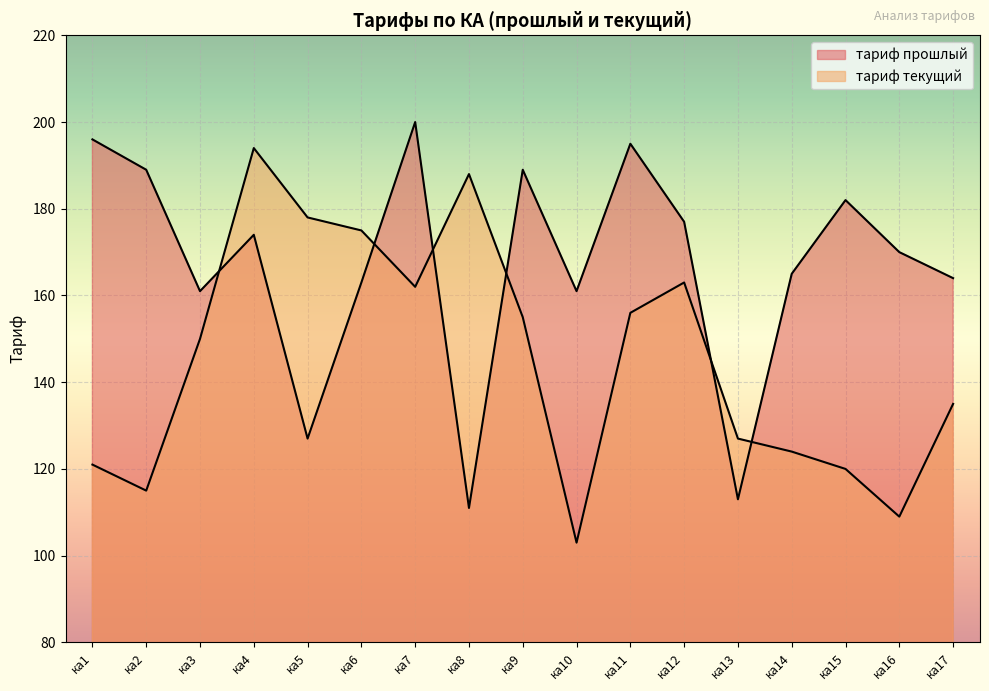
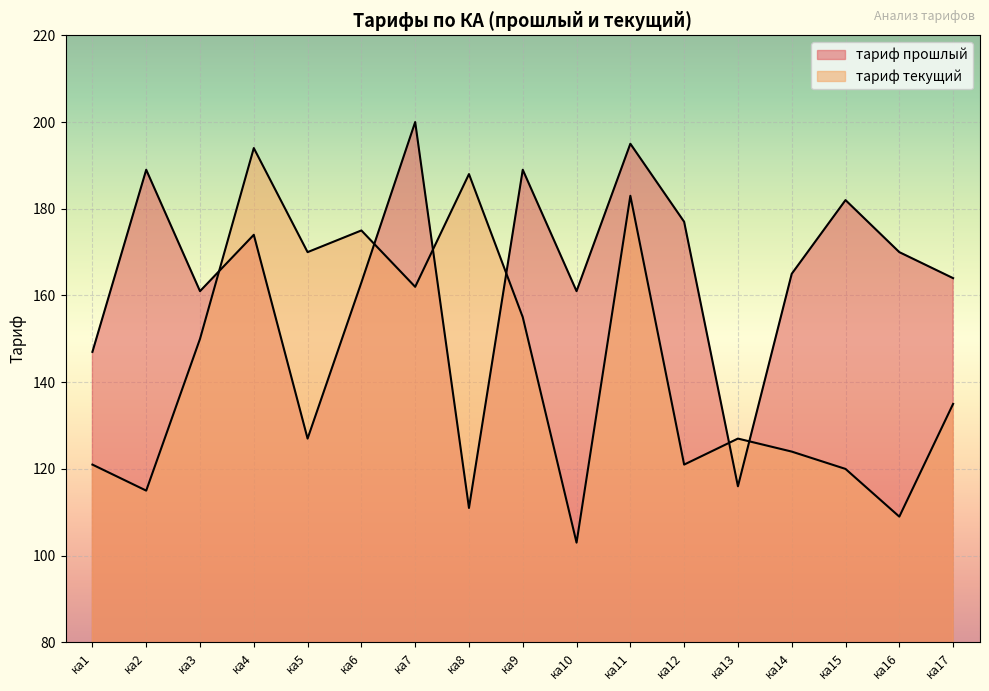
  {
    "тариф прошлый": {
-     "ка1": 196,
+     "ка1": 147,
      "ка2": 189,
      "ка3": 161,
      "ка4": 174,
      "ка5": 127,
      "ка6": 163,
      "ка7": 200,
      "ка8": 111,
      "ка9": 189,
      "ка10": 161,
      "ка11": 195,
      "ка12": 177,
-     "ка13": 113,
+     "ка13": 116,
      "ка14": 165,
      "ка15": 182,
      "ка16": 170,
      "ка17": 164
    },
    "тариф текущий": {
      "ка1": 121,
      "ка2": 115,
      "ка3": 150,
      "ка4": 194,
-     "ка5": 178,
+     "ка5": 170,
      "ка6": 175,
      "ка7": 162,
      "ка8": 188,
      "ка9": 155,
      "ка10": 103,
-     "ка11": 156,
-     "ка12": 163,
+     "ка11": 183,
+     "ка12": 121,
      "ка13": 127,
      "ка14": 124,
      "ка15": 120,
      "ка16": 109,
      "ка17": 135
    }
  }
